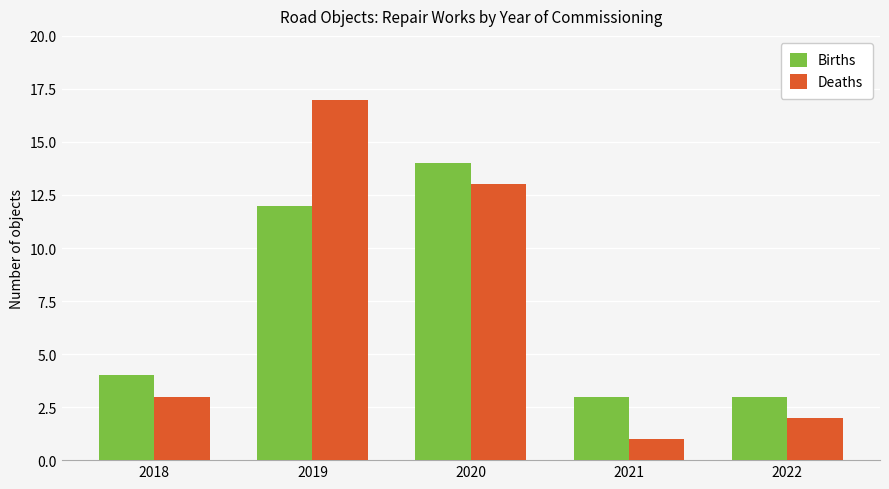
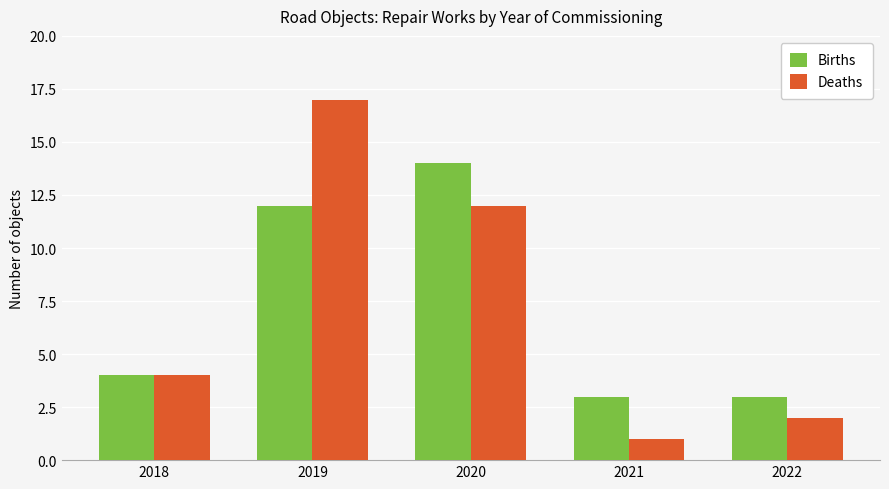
  {
    "Births": {
      "2018": 4,
      "2019": 12,
      "2020": 14,
      "2021": 3,
      "2022": 3
    },
    "Deaths": {
-     "2018": 3,
+     "2018": 4,
      "2019": 17,
-     "2020": 13,
+     "2020": 12,
      "2021": 1,
      "2022": 2
    }
  }
